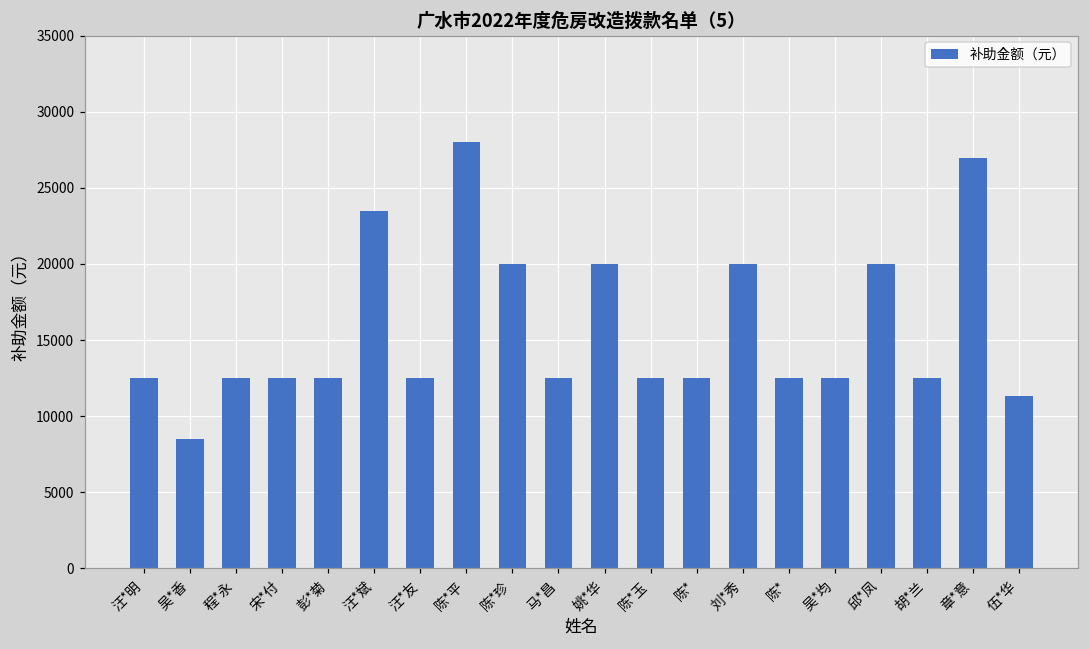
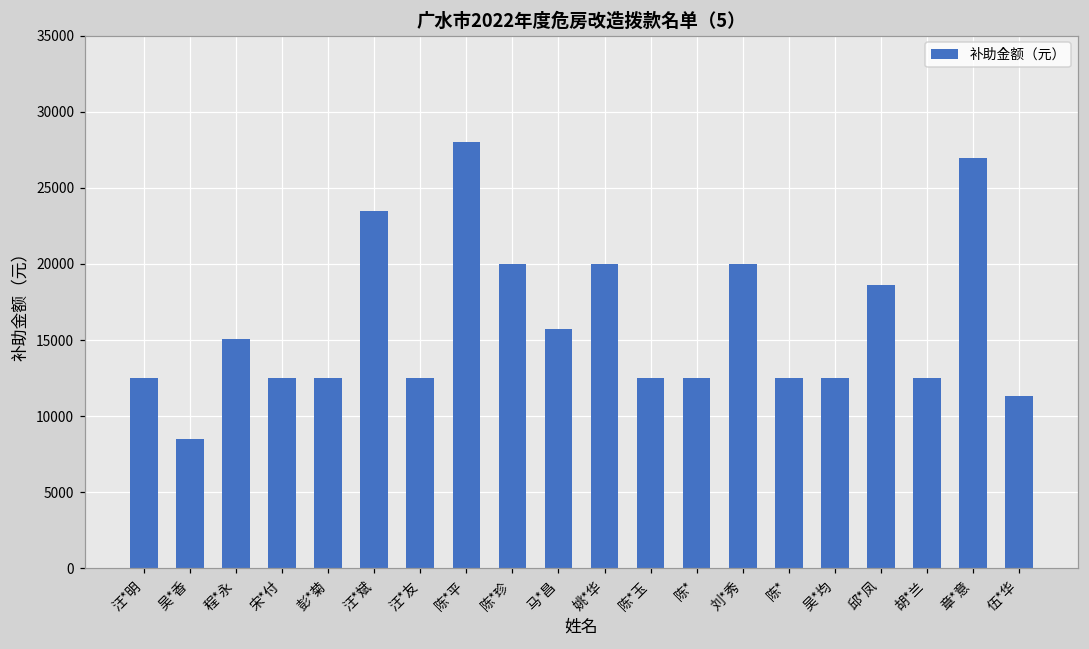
  {
    "汪*明": 12500,
    "吴*香": 8500,
-   "程*永": 12500,
+   "程*永": 15100,
    "宋*付": 12500,
    "彭*菊": 12500,
    "汪*斌": 23500,
    "汪*友": 12500,
    "陈*平": 28000,
    "陈*珍": 20000,
-   "马*昌": 12500,
+   "马*昌": 15800,
    "姚*华": 20000,
    "陈*玉": 12500,
    "刘*秀": 20000,
    "吴*均": 12500,
-   "邱*凤": 20000,
+   "邱*凤": 18600,
    "胡*兰": 12500,
    "章*意": 26900,
    "伍*华": 11300
  }
